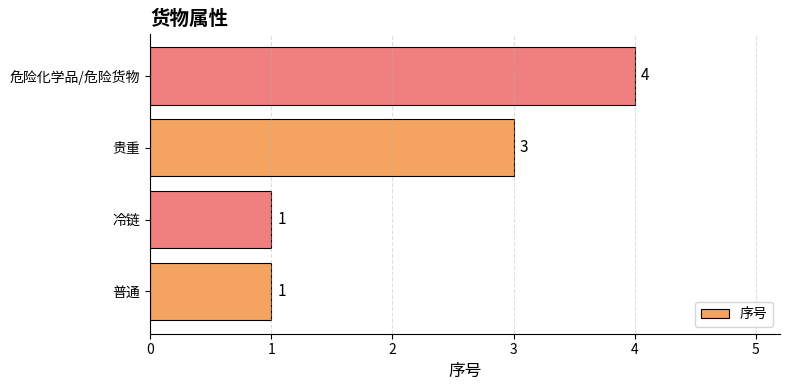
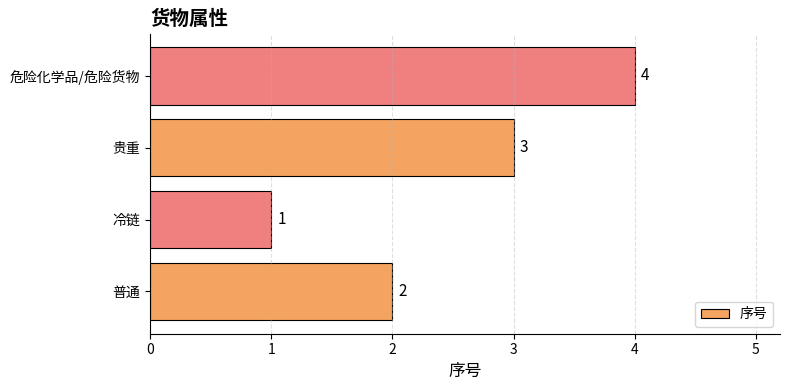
  {
    "危险化学品/危险货物": 4,
    "贵重": 3,
    "冷链": 1,
-   "普通": 1
+   "普通": 2
  }
